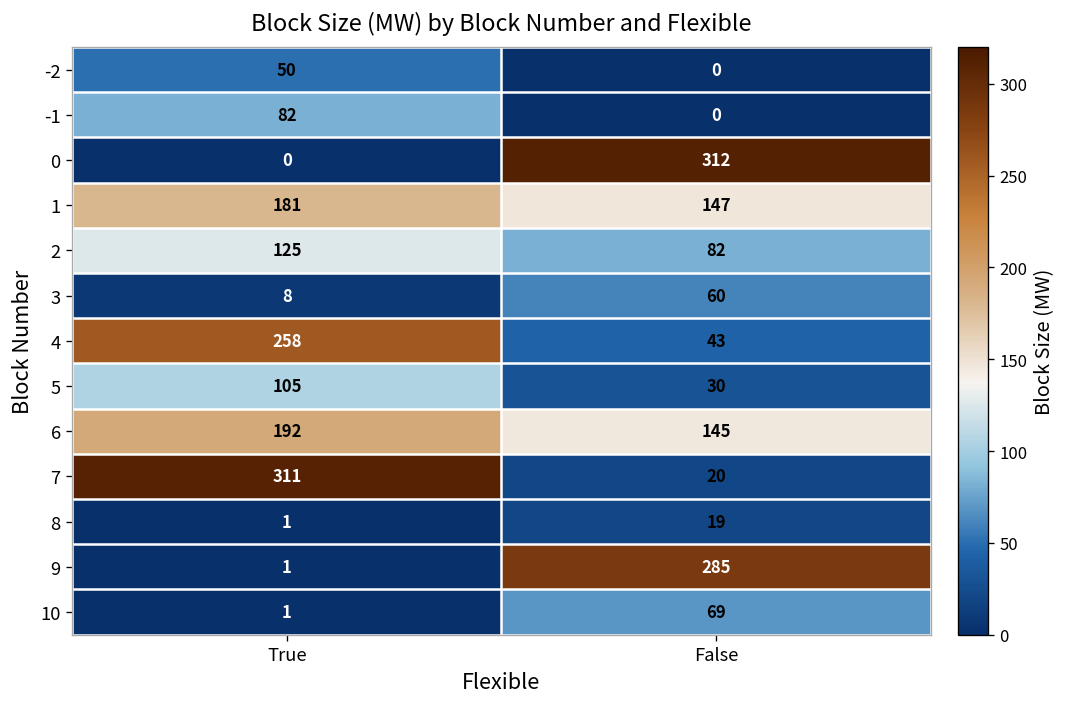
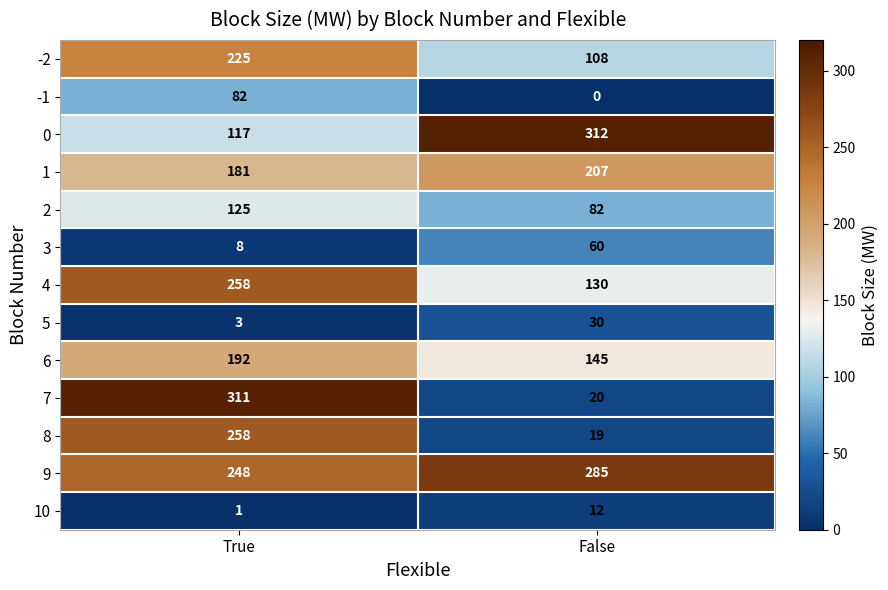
  {
    "-2": {
-     "True": 50,
-     "False": 0
+     "True": 225,
+     "False": 108
    },
    "-1": {
      "True": 82,
      "False": 0
    },
    "0": {
-     "True": 0,
+     "True": 117,
      "False": 312
    },
    "1": {
      "True": 181,
-     "False": 147
+     "False": 207
    },
    "2": {
      "True": 125,
      "False": 82
    },
    "3": {
      "True": 8,
      "False": 60
    },
    "4": {
      "True": 258,
-     "False": 43
+     "False": 130
    },
    "5": {
-     "True": 105,
+     "True": 3,
      "False": 30
    },
    "6": {
      "True": 192,
      "False": 145
    },
    "7": {
      "True": 311,
      "False": 20
    },
    "8": {
-     "True": 1,
+     "True": 258,
      "False": 19
    },
    "9": {
-     "True": 1,
+     "True": 248,
      "False": 285
    },
    "10": {
      "True": 1,
-     "False": 69
+     "False": 12
    }
  }
